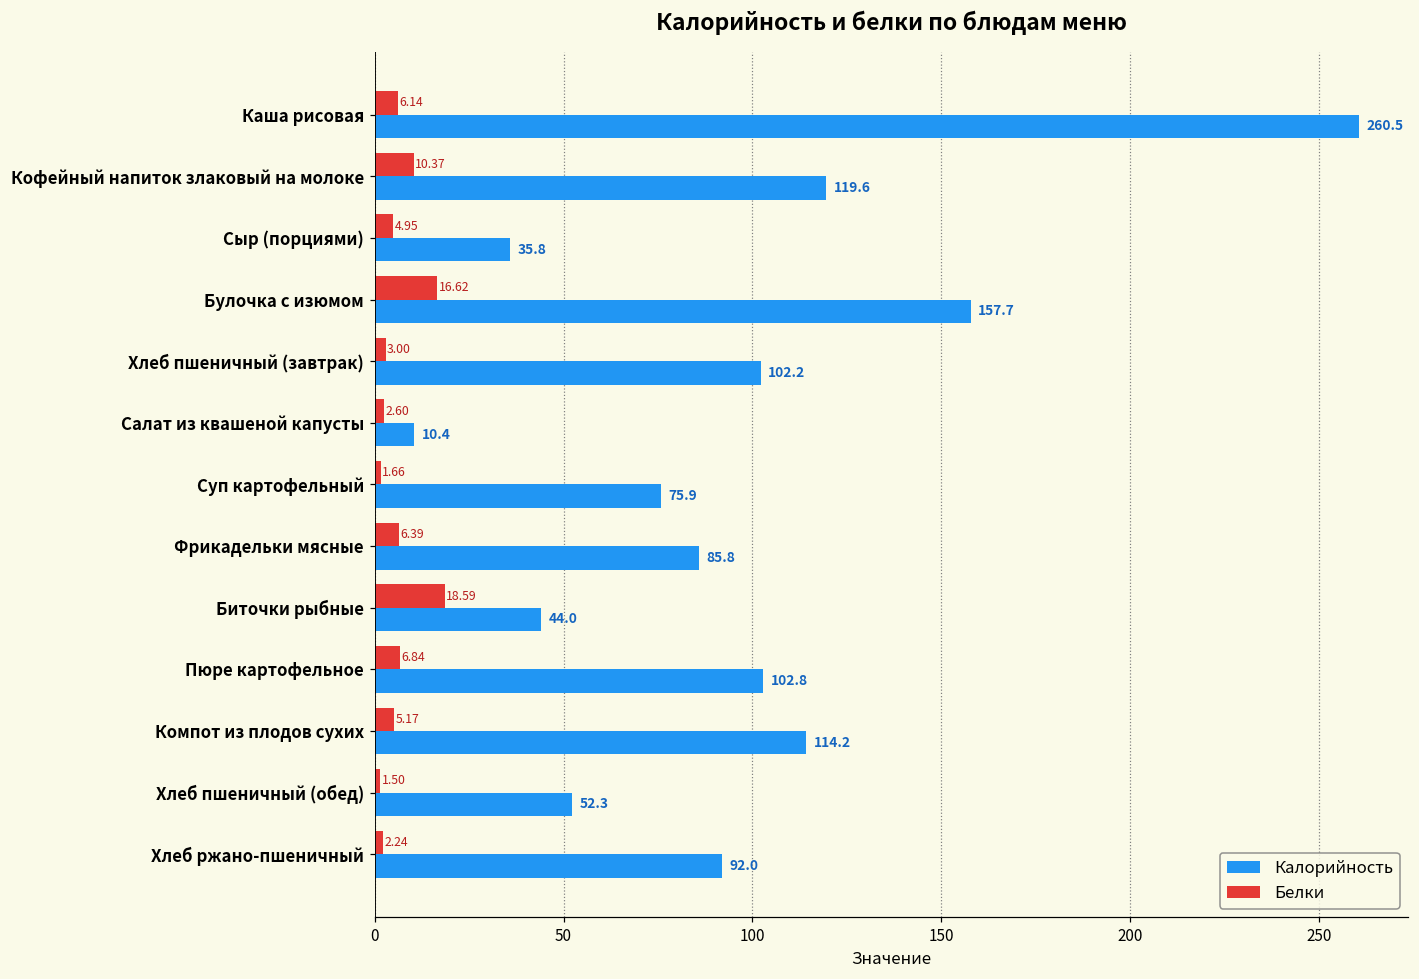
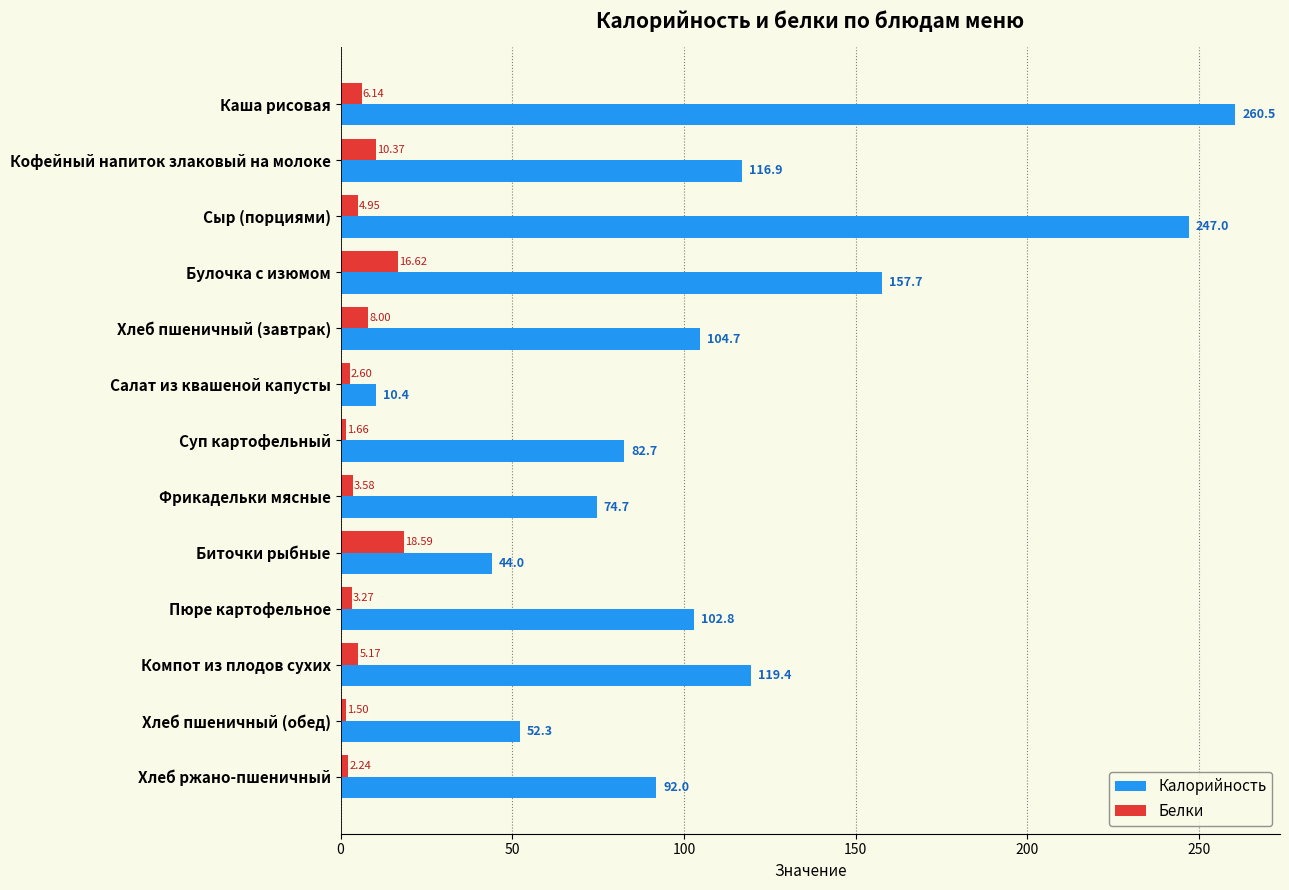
  {
    "Калорийность": {
      "Каша рисовая": 260.5,
-     "Кофейный напиток злаковый на молоке": 119.6,
-     "Сыр (порциями)": 35.8,
+     "Кофейный напиток злаковый на молоке": 116.9,
+     "Сыр (порциями)": 247.0,
      "Булочка с изюмом": 157.7,
-     "Хлеб пшеничный (завтрак)": 102.2,
+     "Хлеб пшеничный (завтрак)": 104.7,
      "Салат из квашеной капусты": 10.4,
-     "Суп картофельный": 75.9,
-     "Фрикадельки мясные": 85.8,
+     "Суп картофельный": 82.7,
+     "Фрикадельки мясные": 74.7,
      "Биточки рыбные": 44.0,
      "Пюре картофельное": 102.8,
-     "Компот из плодов сухих": 114.2,
+     "Компот из плодов сухих": 119.4,
      "Хлеб пшеничный (обед)": 52.3,
      "Хлеб ржано-пшеничный": 92.0
    },
    "Белки": {
      "Каша рисовая": 6.14,
      "Кофейный напиток злаковый на молоке": 10.37,
      "Сыр (порциями)": 4.95,
      "Булочка с изюмом": 16.62,
-     "Хлеб пшеничный (завтрак)": 3.00,
+     "Хлеб пшеничный (завтрак)": 8.00,
      "Салат из квашеной капусты": 2.60,
      "Суп картофельный": 1.66,
-     "Фрикадельки мясные": 6.39,
+     "Фрикадельки мясные": 3.58,
      "Биточки рыбные": 18.59,
-     "Пюре картофельное": 6.84,
+     "Пюре картофельное": 3.27,
      "Компот из плодов сухих": 5.17,
      "Хлеб пшеничный (обед)": 1.50,
      "Хлеб ржано-пшеничный": 2.24
    }
  }
